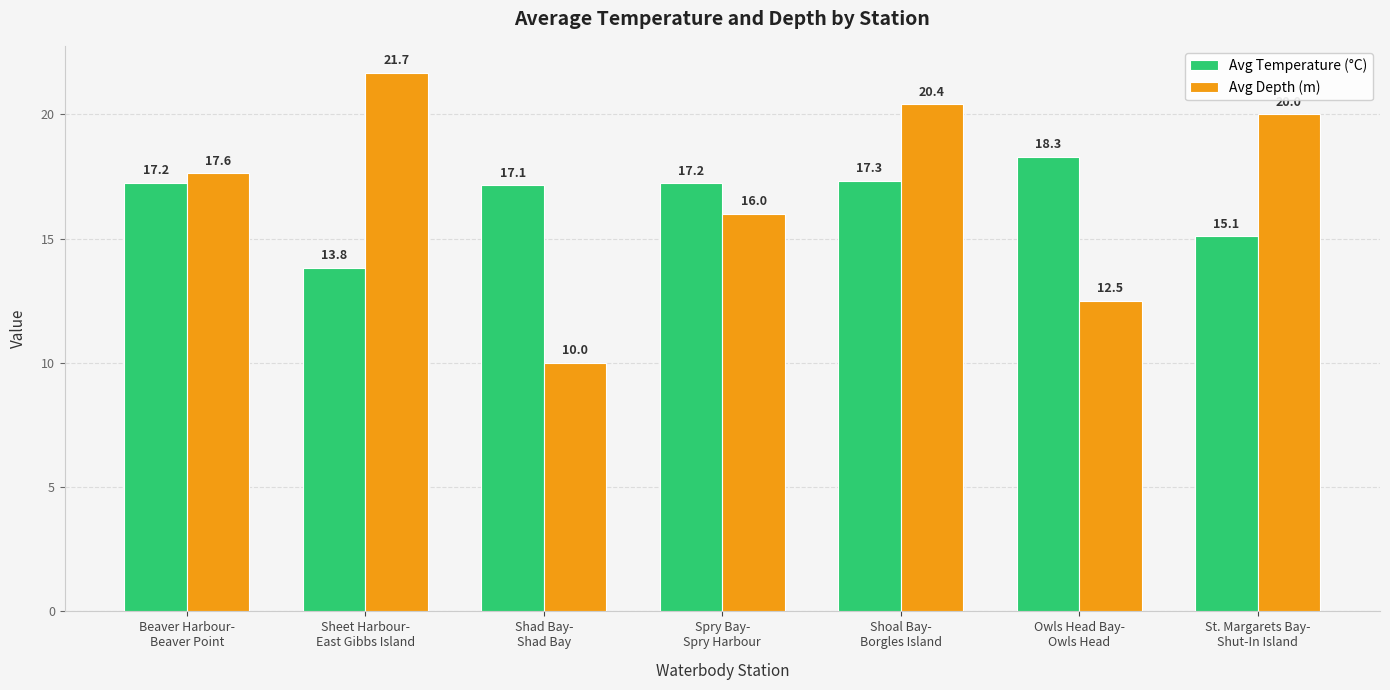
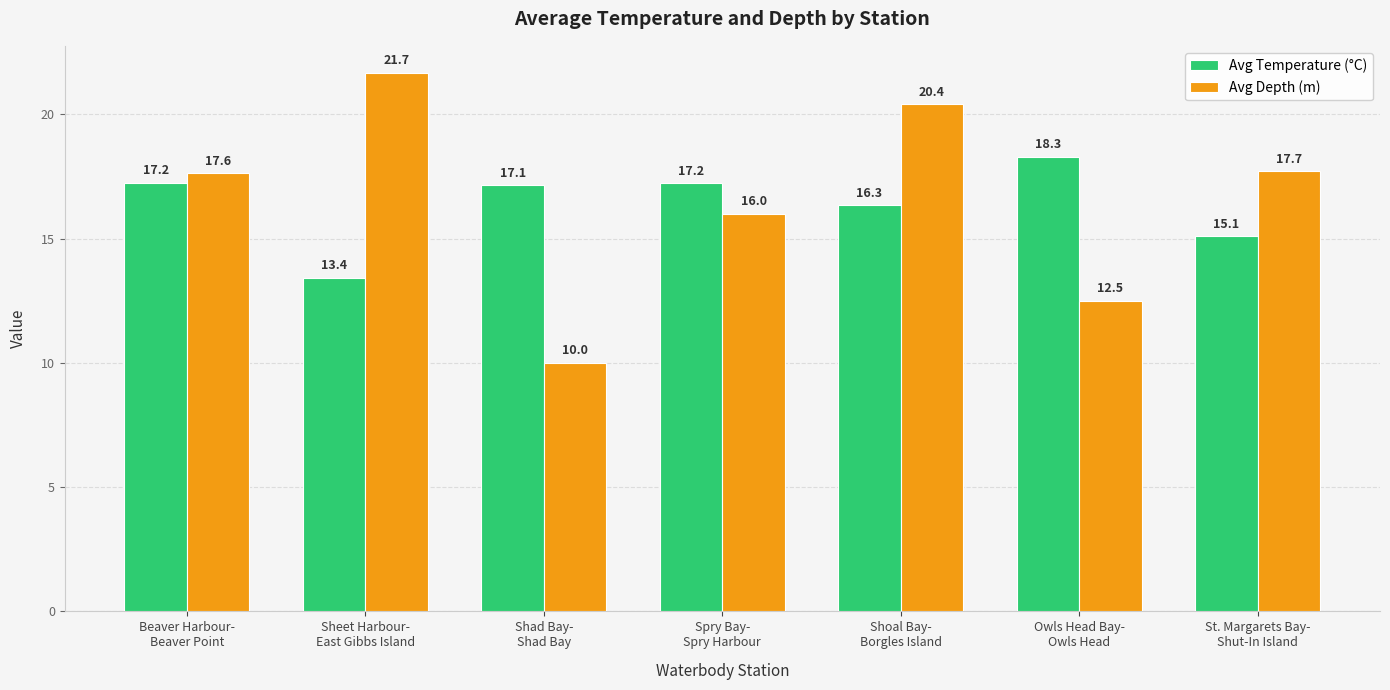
  {
    "Avg Temperature (°C)": {
      "Beaver Harbour- Beaver Point": 17.2,
-     "Sheet Harbour- East Gibbs Island": 13.8,
+     "Sheet Harbour- East Gibbs Island": 13.4,
      "Shad Bay- Shad Bay": 17.1,
      "Spry Bay- Spry Harbour": 17.2,
-     "Shoal Bay- Borgles Island": 17.3,
+     "Shoal Bay- Borgles Island": 16.3,
      "Owls Head Bay- Owls Head": 18.3,
      "St. Margarets Bay- Shut-In Island": 15.1
    },
    "Avg Depth (m)": {
-     "St. Margarets Bay- Shut-In Island": 20.0
+     "St. Margarets Bay- Shut-In Island": 17.7
    }
  }
